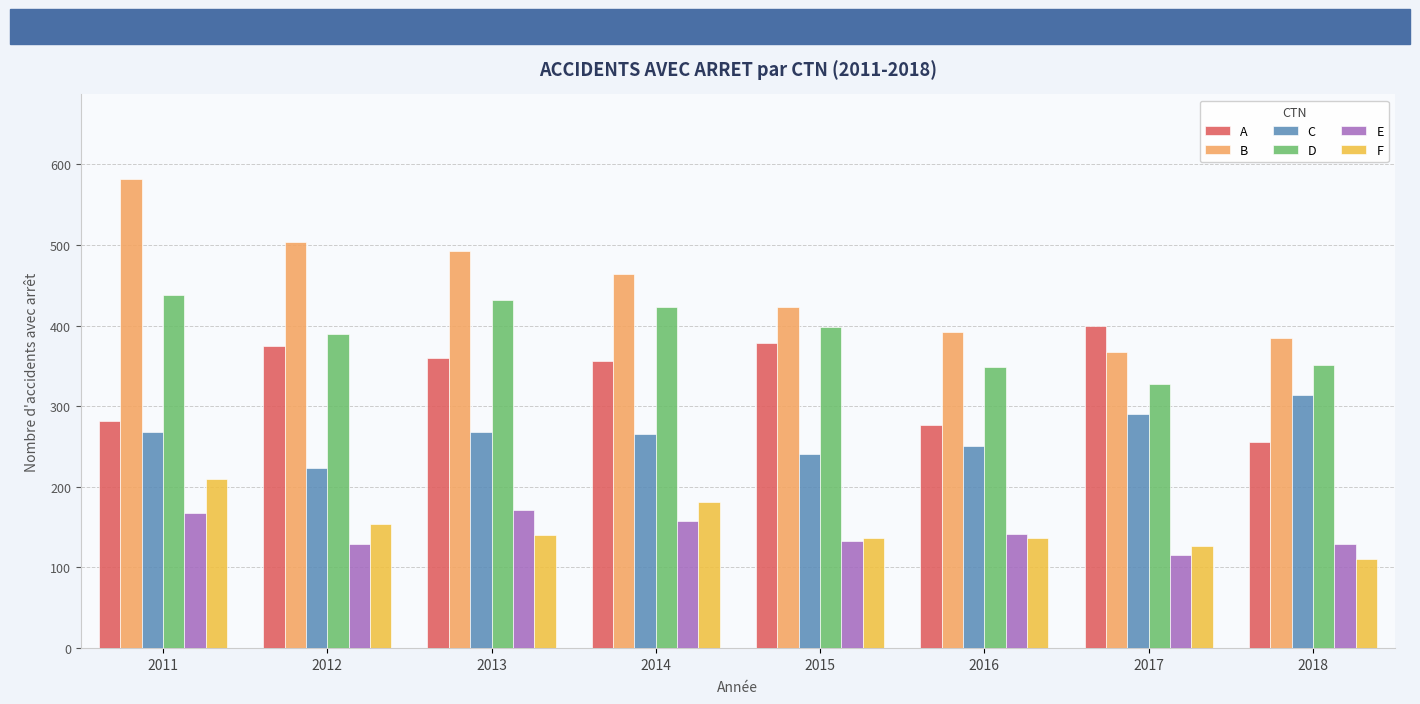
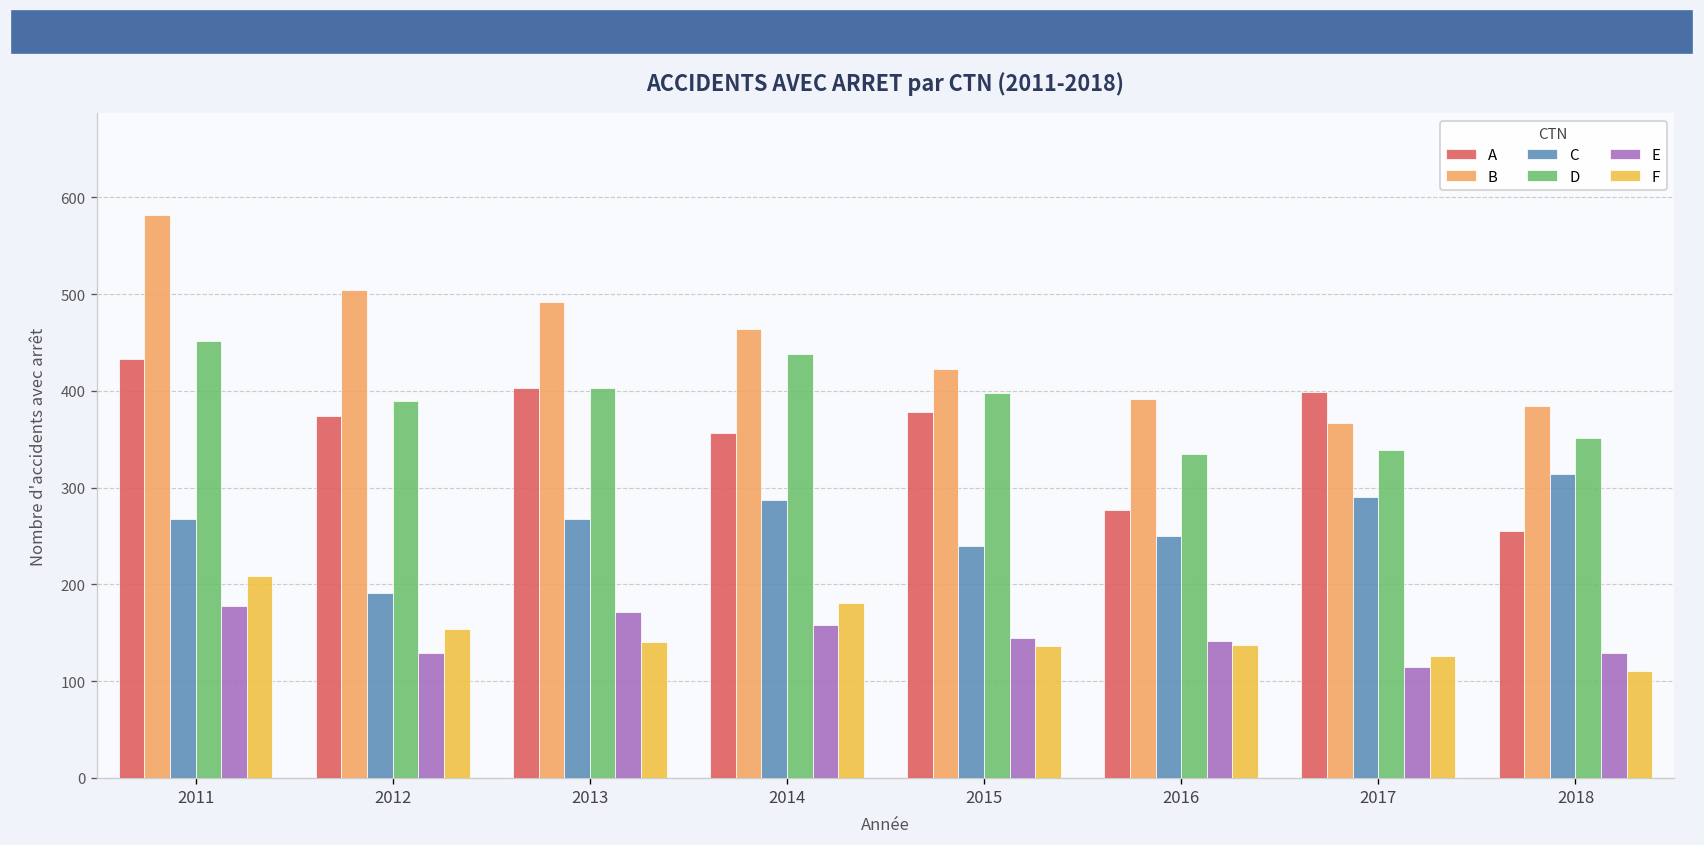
  {
    "A": {
-     "2011": 280,
+     "2011": 430,
      "2012": 370,
-     "2013": 360,
+     "2013": 400,
      "2014": 360,
      "2015": 380,
      "2016": 280,
      "2017": 400,
      "2018": 260
    },
    "C": {
      "2011": 270,
-     "2012": 220,
+     "2012": 190,
      "2013": 270,
-     "2014": 270,
+     "2014": 290,
      "2015": 240,
      "2016": 250,
      "2017": 290,
      "2018": 310
    },
    "D": {
-     "2011": 440,
+     "2011": 450,
      "2012": 390,
-     "2013": 430,
-     "2014": 420,
+     "2013": 400,
+     "2014": 440,
      "2015": 400,
-     "2016": 350,
-     "2017": 330,
+     "2016": 340,
+     "2017": 340,
      "2018": 350
    },
    "E": {
-     "2011": 170,
+     "2011": 180,
      "2012": 130,
      "2013": 170,
      "2014": 160,
-     "2015": 130,
+     "2015": 140,
      "2016": 140,
      "2017": 120,
      "2018": 130
    }
  }
